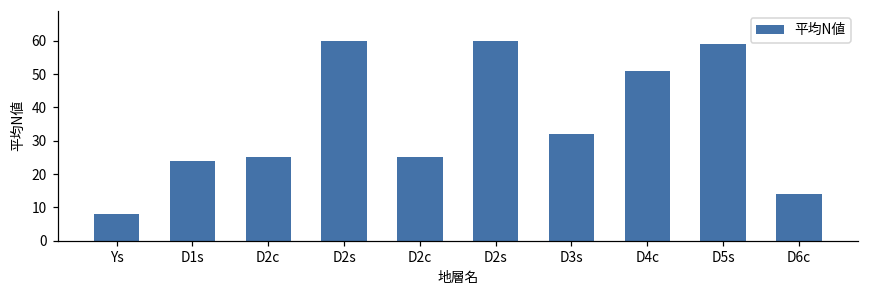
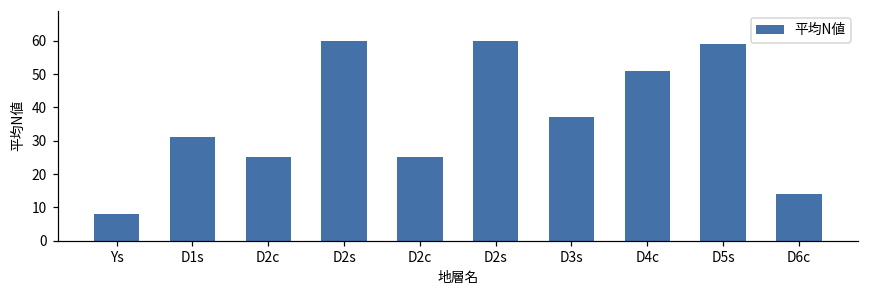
  {
    "Ys": 8,
-   "D1s": 24,
-   "D3s": 32,
+   "D1s": 31,
+   "D3s": 37,
    "D4c": 51,
    "D5s": 59,
    "D6c": 14
  }
